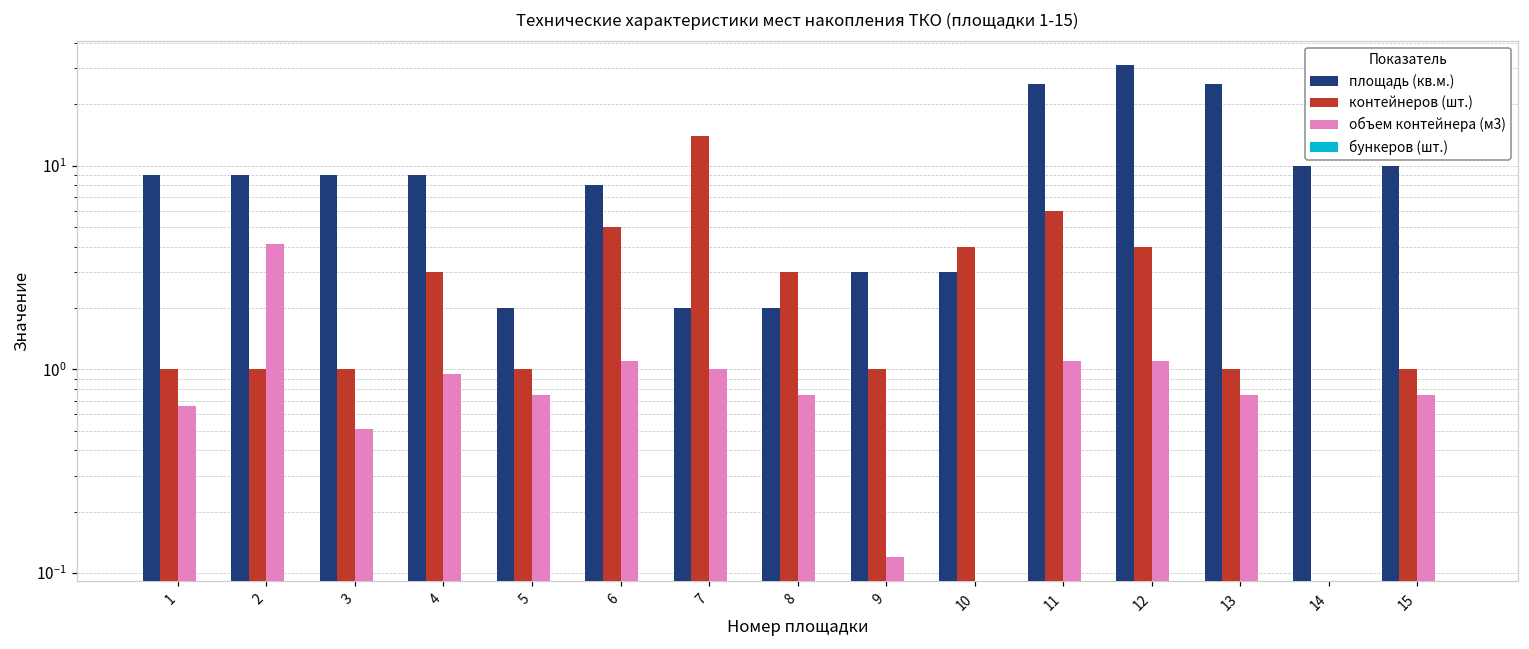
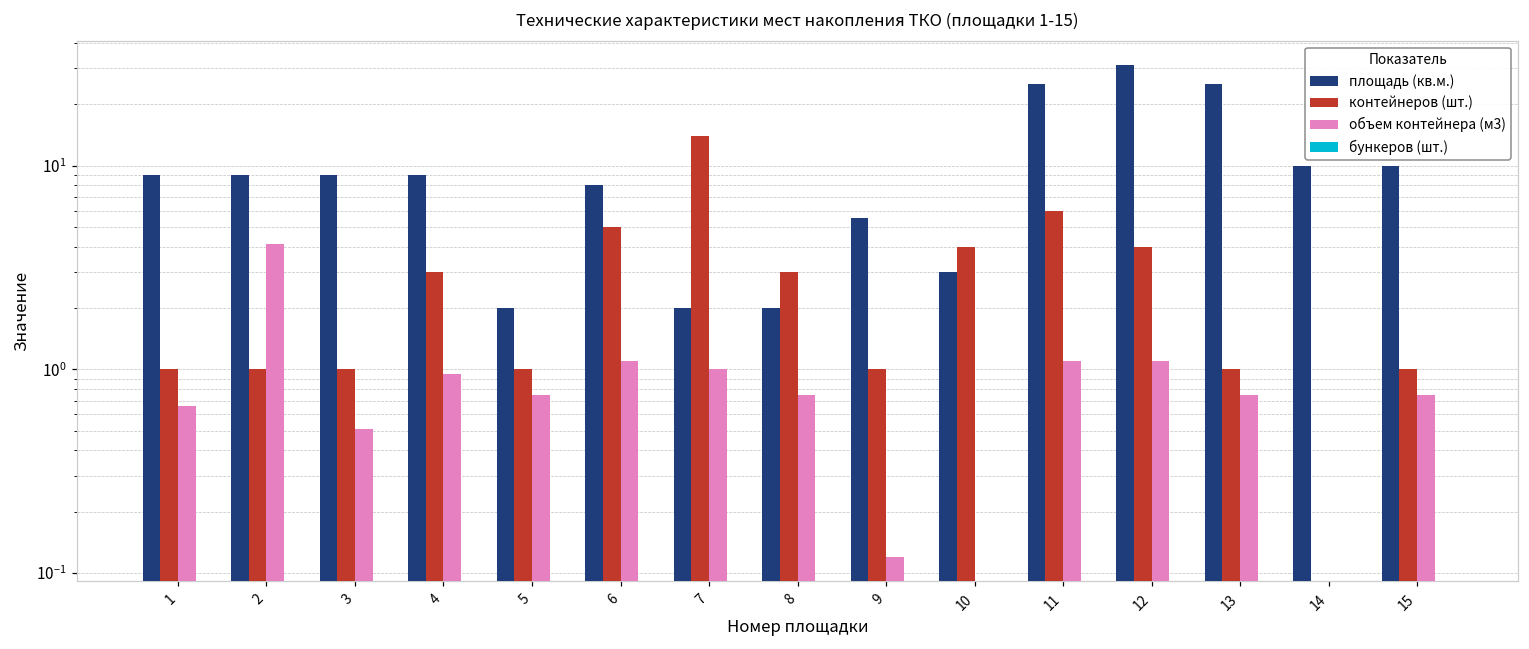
  {
    "площадь (кв.м.)": {
      "1": 9,
      "2": 9,
      "3": 9,
      "4": 9,
      "5": 2.0,
      "6": 8.0,
      "7": 2.0,
      "8": 2.0,
-     "9": 3.0,
+     "9": 5.5,
      "10": 3.0,
      "11": 25,
      "12": 31,
      "13": 25,
      "14": 10,
      "15": 10
    },
    "контейнеров (шт.)": {
      "1": 1.0,
      "2": 1.0,
      "3": 1.0,
      "4": 3.0,
      "5": 1.0,
      "6": 5.0,
      "7": 14,
      "8": 3.0,
      "9": 1.0,
      "10": 4.0,
      "11": 6.0,
      "12": 4.0,
      "13": 1.0,
      "15": 1.0
    },
    "объем контейнера (м3)": {
      "1": 0.66,
      "2": 4.1,
      "3": 0.5,
      "4": 1.0,
      "5": 0.75,
      "6": 1.1,
      "7": 1.0,
      "8": 0.75,
      "9": 0.12,
      "11": 1.1,
      "12": 1.1,
      "13": 0.75,
      "15": 0.75
    }
  }
